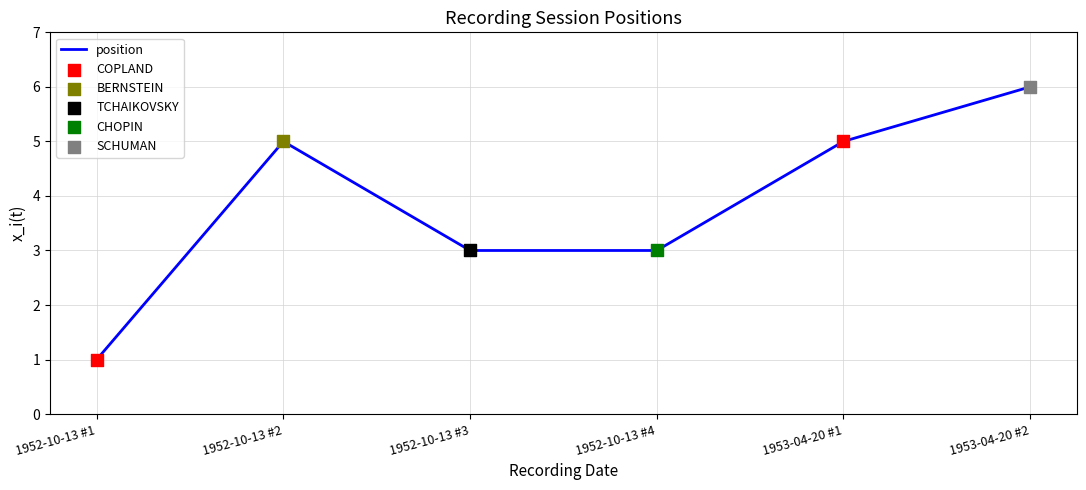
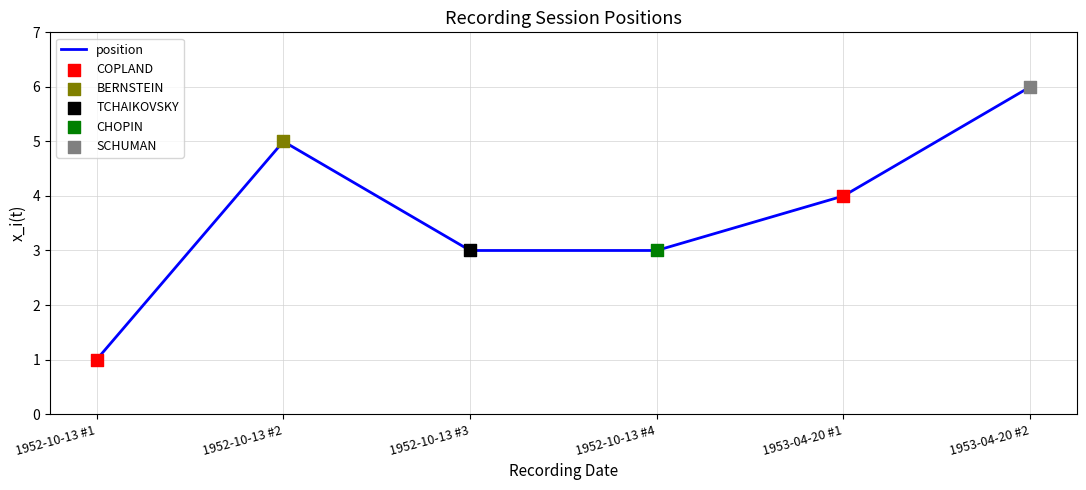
  {
    "position": {
-     "1953-04-20 #1": 5
+     "1953-04-20 #1": 4
    }
  }
